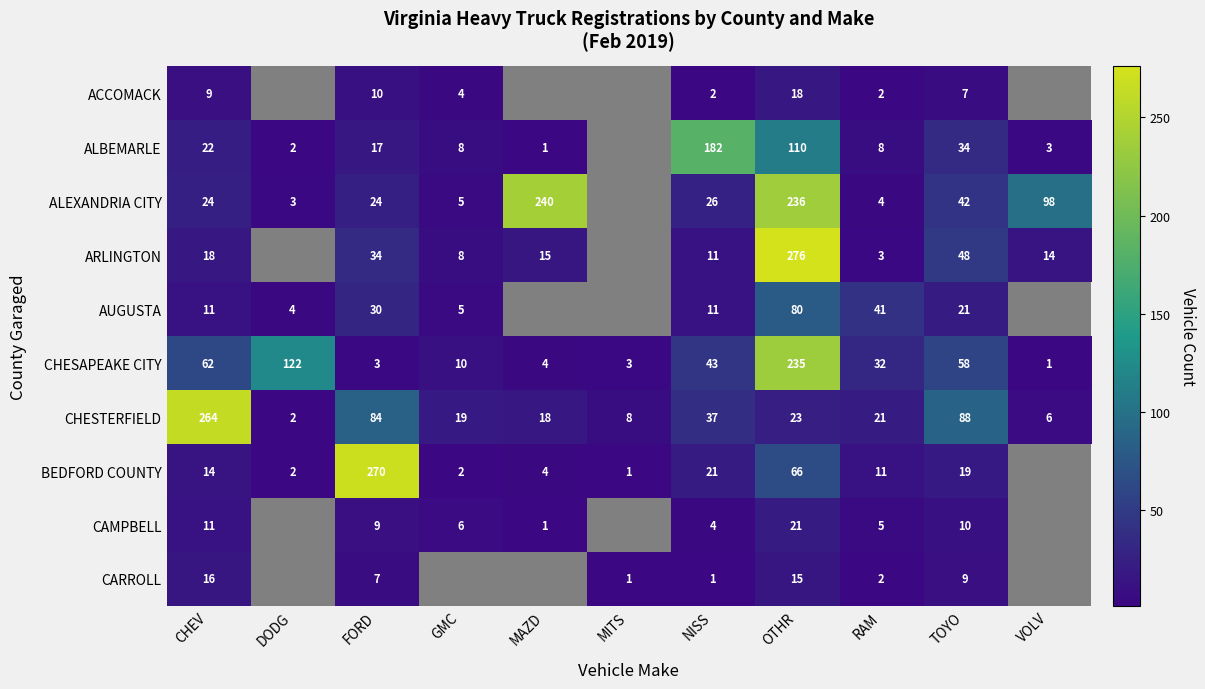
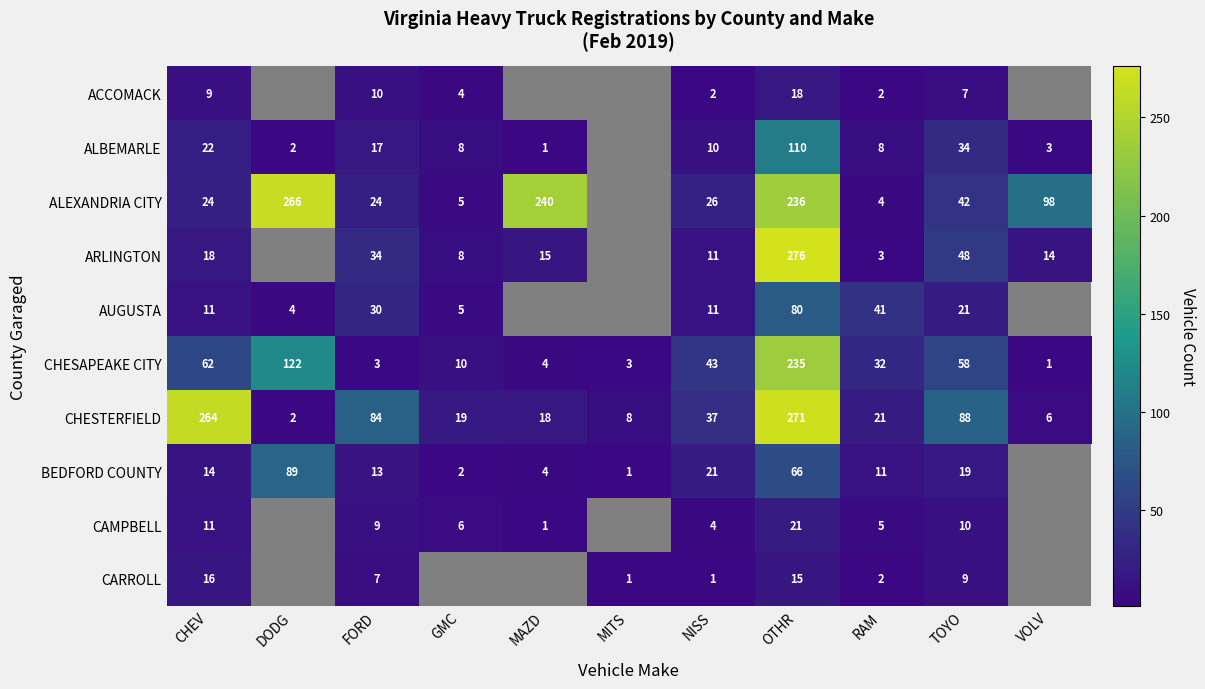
  {
    "ACCOMACK": {
      "CHEV": 9,
      "FORD": 10,
      "GMC": 4,
      "NISS": 2,
      "OTHR": 18,
      "RAM": 2,
      "TOYO": 7
    },
    "ALBEMARLE": {
      "CHEV": 22,
      "DODG": 2,
      "FORD": 17,
      "GMC": 8,
      "MAZD": 1,
-     "NISS": 182,
+     "NISS": 10,
      "OTHR": 110,
      "RAM": 8,
      "TOYO": 34,
      "VOLV": 3
    },
    "ALEXANDRIA CITY": {
      "CHEV": 24,
-     "DODG": 3,
+     "DODG": 266,
      "FORD": 24,
      "GMC": 5,
      "MAZD": 240,
      "NISS": 26,
      "OTHR": 236,
      "RAM": 4,
      "TOYO": 42,
      "VOLV": 98
    },
    "ARLINGTON": {
      "CHEV": 18,
      "FORD": 34,
      "GMC": 8,
      "MAZD": 15,
      "NISS": 11,
      "OTHR": 276,
      "RAM": 3,
      "TOYO": 48,
      "VOLV": 14
    },
    "AUGUSTA": {
      "CHEV": 11,
      "DODG": 4,
      "FORD": 30,
      "GMC": 5,
      "NISS": 11,
      "OTHR": 80,
      "RAM": 41,
      "TOYO": 21
    },
    "CHESAPEAKE CITY": {
      "CHEV": 62,
      "DODG": 122,
      "FORD": 3,
      "GMC": 10,
      "MAZD": 4,
      "MITS": 3,
      "NISS": 43,
      "OTHR": 235,
      "RAM": 32,
      "TOYO": 58,
      "VOLV": 1
    },
    "CHESTERFIELD": {
      "CHEV": 264,
      "DODG": 2,
      "FORD": 84,
      "GMC": 19,
      "MAZD": 18,
      "MITS": 8,
      "NISS": 37,
-     "OTHR": 23,
+     "OTHR": 271,
      "RAM": 21,
      "TOYO": 88,
      "VOLV": 6
    },
    "BEDFORD COUNTY": {
      "CHEV": 14,
-     "DODG": 2,
-     "FORD": 270,
+     "DODG": 89,
+     "FORD": 13,
      "GMC": 2,
      "MAZD": 4,
      "MITS": 1,
      "NISS": 21,
      "OTHR": 66,
      "RAM": 11,
      "TOYO": 19
    },
    "CAMPBELL": {
      "CHEV": 11,
      "FORD": 9,
      "GMC": 6,
      "MAZD": 1,
      "NISS": 4,
      "OTHR": 21,
      "RAM": 5,
      "TOYO": 10
    },
    "CARROLL": {
      "CHEV": 16,
      "FORD": 7,
      "MITS": 1,
      "NISS": 1,
      "OTHR": 15,
      "RAM": 2,
      "TOYO": 9
    }
  }
